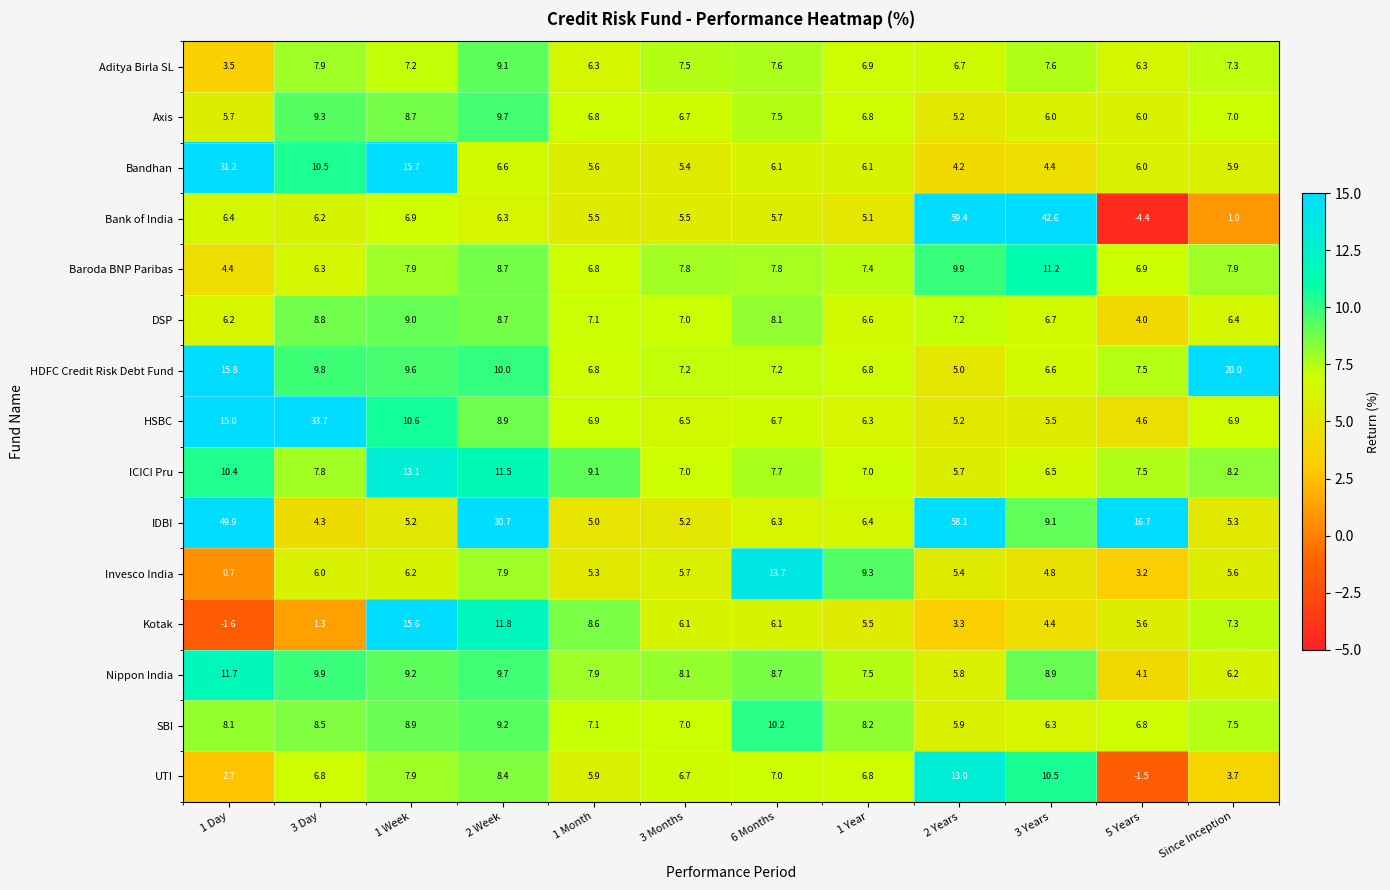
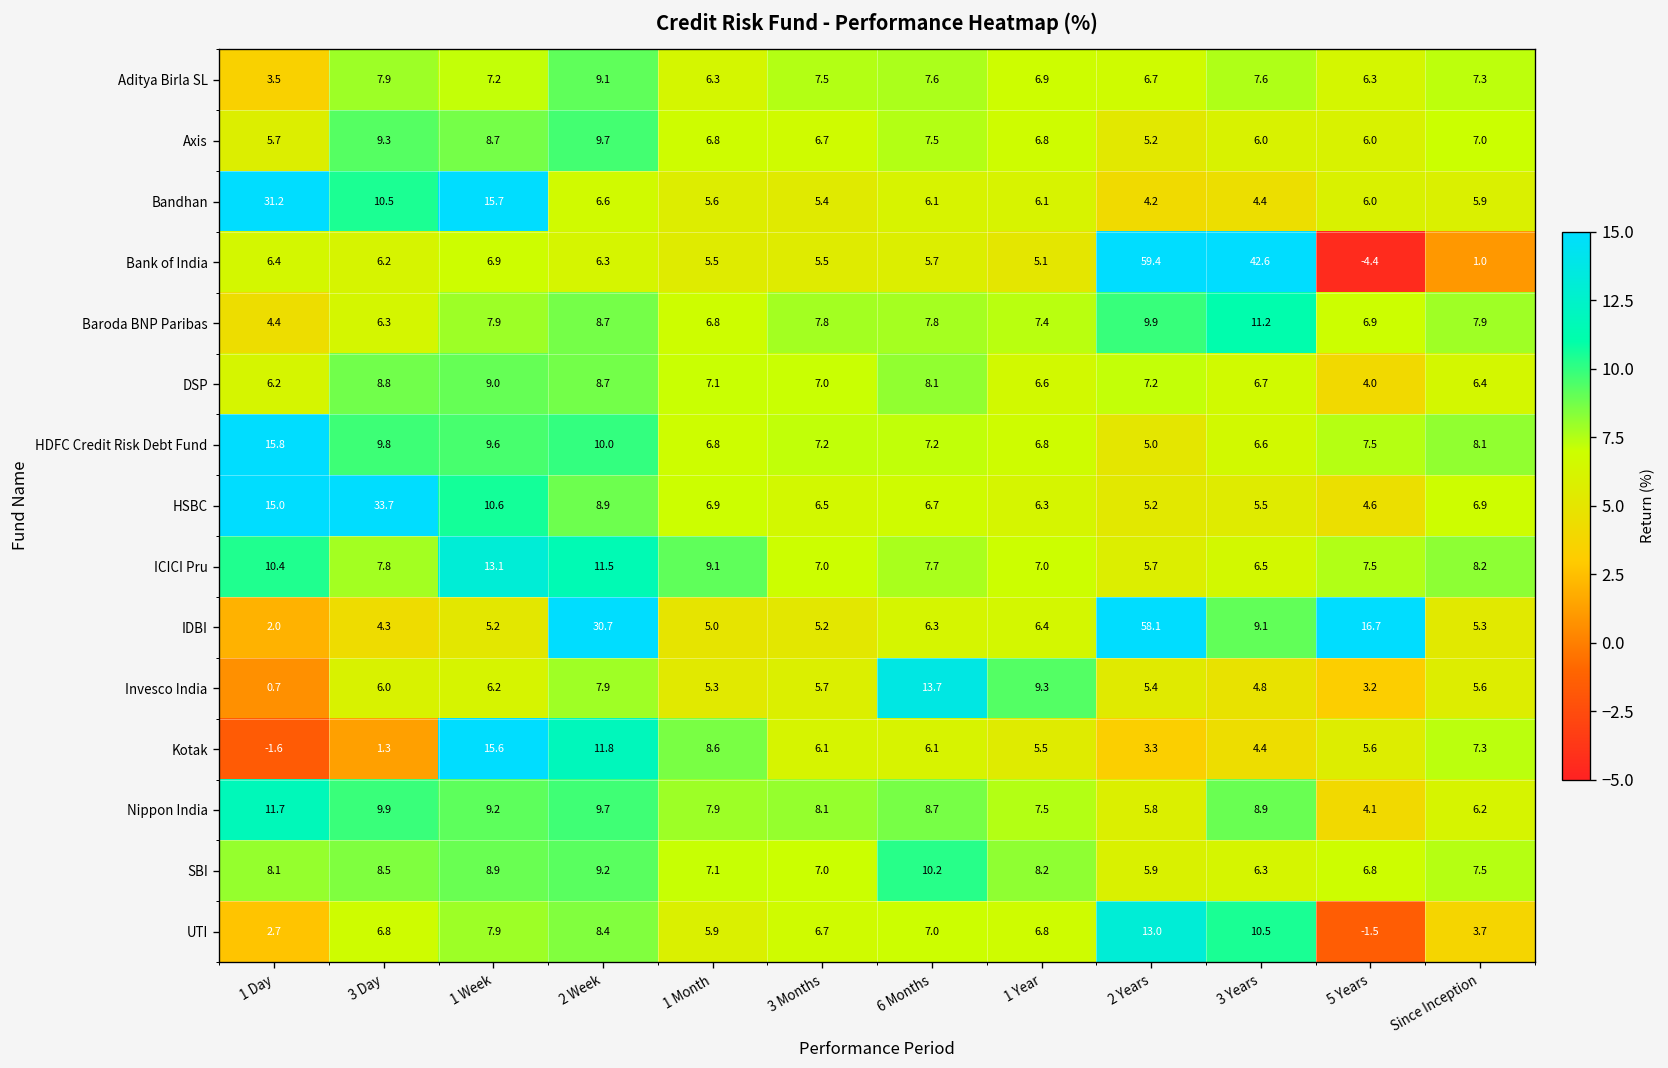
  {
    "Aditya Birla SL": {
      "1 Day": 3.5,
      "3 Day": 7.9,
      "1 Week": 7.2,
      "2 Week": 9.1,
      "1 Month": 6.3,
      "3 Months": 7.5,
      "6 Months": 7.6,
      "1 Year": 6.9,
      "2 Years": 6.7,
      "3 Years": 7.6,
      "5 Years": 6.3,
      "Since Inception": 7.3
    },
    "Axis": {
      "1 Day": 5.7,
      "3 Day": 9.3,
      "1 Week": 8.7,
      "2 Week": 9.7,
      "1 Month": 6.8,
      "3 Months": 6.7,
      "6 Months": 7.5,
      "1 Year": 6.8,
      "2 Years": 5.2,
      "3 Years": 6.0,
      "5 Years": 6.0,
      "Since Inception": 7.0
    },
    "Bandhan": {
      "1 Day": 31.2,
      "3 Day": 10.5,
      "1 Week": 15.7,
      "2 Week": 6.6,
      "1 Month": 5.6,
      "3 Months": 5.4,
      "6 Months": 6.1,
      "1 Year": 6.1,
      "2 Years": 4.2,
      "3 Years": 4.4,
      "5 Years": 6.0,
      "Since Inception": 5.9
    },
    "Bank of India": {
      "1 Day": 6.4,
      "3 Day": 6.2,
      "1 Week": 6.9,
      "2 Week": 6.3,
      "1 Month": 5.5,
      "3 Months": 5.5,
      "6 Months": 5.7,
      "1 Year": 5.1,
      "2 Years": 59.4,
      "3 Years": 42.6,
      "5 Years": -4.4,
      "Since Inception": 1.0
    },
    "Baroda BNP Paribas": {
      "1 Day": 4.4,
      "3 Day": 6.3,
      "1 Week": 7.9,
      "2 Week": 8.7,
      "1 Month": 6.8,
      "3 Months": 7.8,
      "6 Months": 7.8,
      "1 Year": 7.4,
      "2 Years": 9.9,
      "3 Years": 11.2,
      "5 Years": 6.9,
      "Since Inception": 7.9
    },
    "DSP": {
      "1 Day": 6.2,
      "3 Day": 8.8,
      "1 Week": 9.0,
      "2 Week": 8.7,
      "1 Month": 7.1,
      "3 Months": 7.0,
      "6 Months": 8.1,
      "1 Year": 6.6,
      "2 Years": 7.2,
      "3 Years": 6.7,
      "5 Years": 4.0,
      "Since Inception": 6.4
    },
    "HDFC Credit Risk Debt Fund": {
      "1 Day": 15.8,
      "3 Day": 9.8,
      "1 Week": 9.6,
      "2 Week": 10.0,
      "1 Month": 6.8,
      "3 Months": 7.2,
      "6 Months": 7.2,
      "1 Year": 6.8,
      "2 Years": 5.0,
      "3 Years": 6.6,
      "5 Years": 7.5,
-     "Since Inception": 20.0
+     "Since Inception": 8.1
    },
    "HSBC": {
      "1 Day": 15.0,
      "3 Day": 33.7,
      "1 Week": 10.6,
      "2 Week": 8.9,
      "1 Month": 6.9,
      "3 Months": 6.5,
      "6 Months": 6.7,
      "1 Year": 6.3,
      "2 Years": 5.2,
      "3 Years": 5.5,
      "5 Years": 4.6,
      "Since Inception": 6.9
    },
    "ICICI Pru": {
      "1 Day": 10.4,
      "3 Day": 7.8,
      "1 Week": 13.1,
      "2 Week": 11.5,
      "1 Month": 9.1,
      "3 Months": 7.0,
      "6 Months": 7.7,
      "1 Year": 7.0,
      "2 Years": 5.7,
      "3 Years": 6.5,
      "5 Years": 7.5,
      "Since Inception": 8.2
    },
    "IDBI": {
-     "1 Day": 49.9,
+     "1 Day": 2.0,
      "3 Day": 4.3,
      "1 Week": 5.2,
      "2 Week": 30.7,
      "1 Month": 5.0,
      "3 Months": 5.2,
      "6 Months": 6.3,
      "1 Year": 6.4,
      "2 Years": 58.1,
      "3 Years": 9.1,
      "5 Years": 16.7,
      "Since Inception": 5.3
    },
    "Invesco India": {
      "1 Day": 0.7,
      "3 Day": 6.0,
      "1 Week": 6.2,
      "2 Week": 7.9,
      "1 Month": 5.3,
      "3 Months": 5.7,
      "6 Months": 13.7,
      "1 Year": 9.3,
      "2 Years": 5.4,
      "3 Years": 4.8,
      "5 Years": 3.2,
      "Since Inception": 5.6
    },
    "Kotak": {
      "1 Day": -1.6,
      "3 Day": 1.3,
      "1 Week": 15.6,
      "2 Week": 11.8,
      "1 Month": 8.6,
      "3 Months": 6.1,
      "6 Months": 6.1,
      "1 Year": 5.5,
      "2 Years": 3.3,
      "3 Years": 4.4,
      "5 Years": 5.6,
      "Since Inception": 7.3
    },
    "Nippon India": {
      "1 Day": 11.7,
      "3 Day": 9.9,
      "1 Week": 9.2,
      "2 Week": 9.7,
      "1 Month": 7.9,
      "3 Months": 8.1,
      "6 Months": 8.7,
      "1 Year": 7.5,
      "2 Years": 5.8,
      "3 Years": 8.9,
      "5 Years": 4.1,
      "Since Inception": 6.2
    },
    "SBI": {
      "1 Day": 8.1,
      "3 Day": 8.5,
      "1 Week": 8.9,
      "2 Week": 9.2,
      "1 Month": 7.1,
      "3 Months": 7.0,
      "6 Months": 10.2,
      "1 Year": 8.2,
      "2 Years": 5.9,
      "3 Years": 6.3,
      "5 Years": 6.8,
      "Since Inception": 7.5
    },
    "UTI": {
      "1 Day": 2.7,
      "3 Day": 6.8,
      "1 Week": 7.9,
      "2 Week": 8.4,
      "1 Month": 5.9,
      "3 Months": 6.7,
      "6 Months": 7.0,
      "1 Year": 6.8,
      "2 Years": 13.0,
      "3 Years": 10.5,
      "5 Years": -1.5,
      "Since Inception": 3.7
    }
  }
